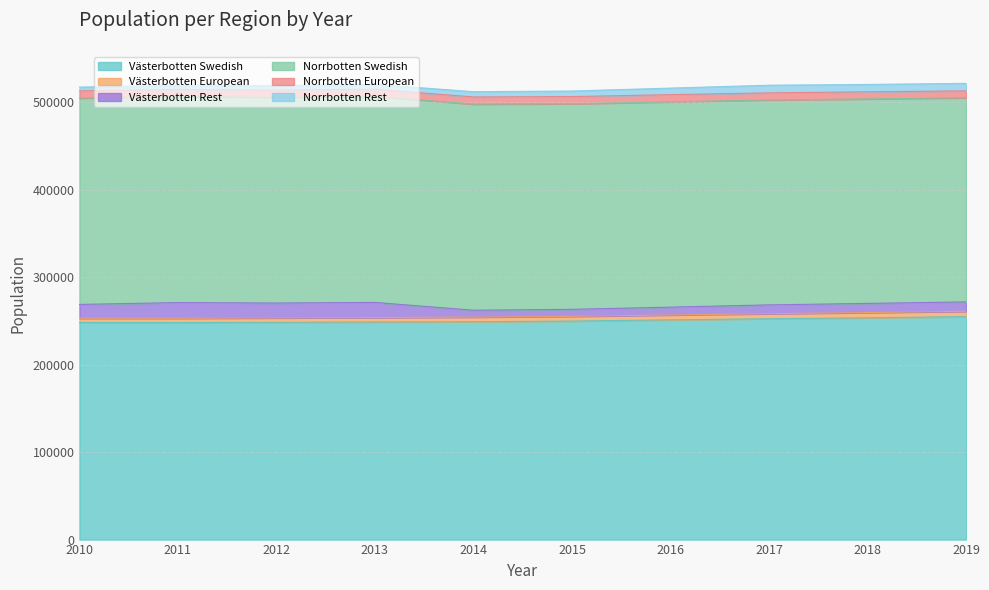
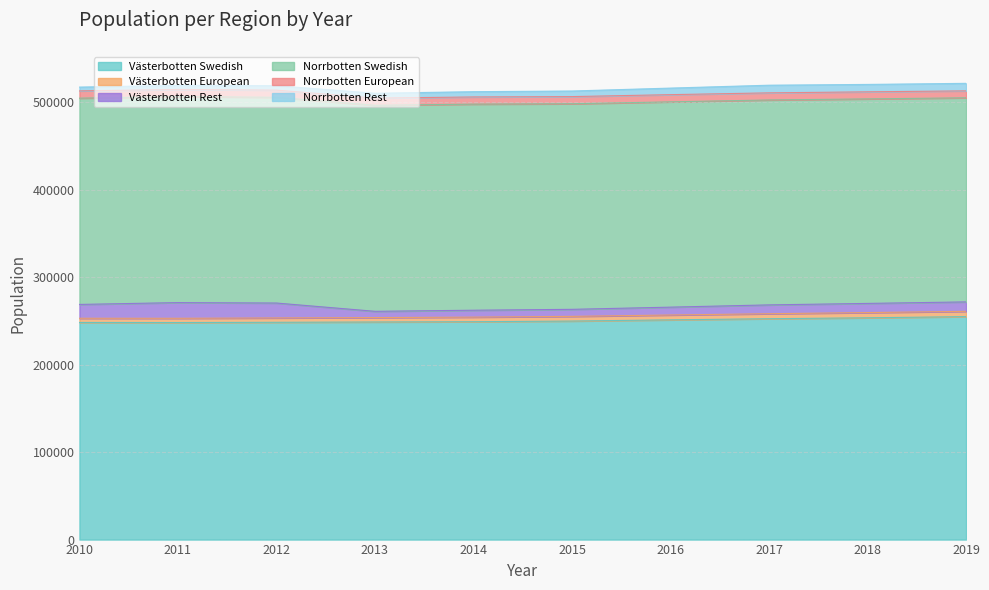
  {
    "Västerbotten Rest": {
      "2010": 20000,
      "2011": 20000,
      "2012": 20000,
-     "2013": 20000,
+     "2013": 10000,
      "2014": 10000,
      "2015": 10000,
      "2016": 10000,
      "2017": 10000,
      "2018": 10000,
      "2019": 10000
    }
  }
